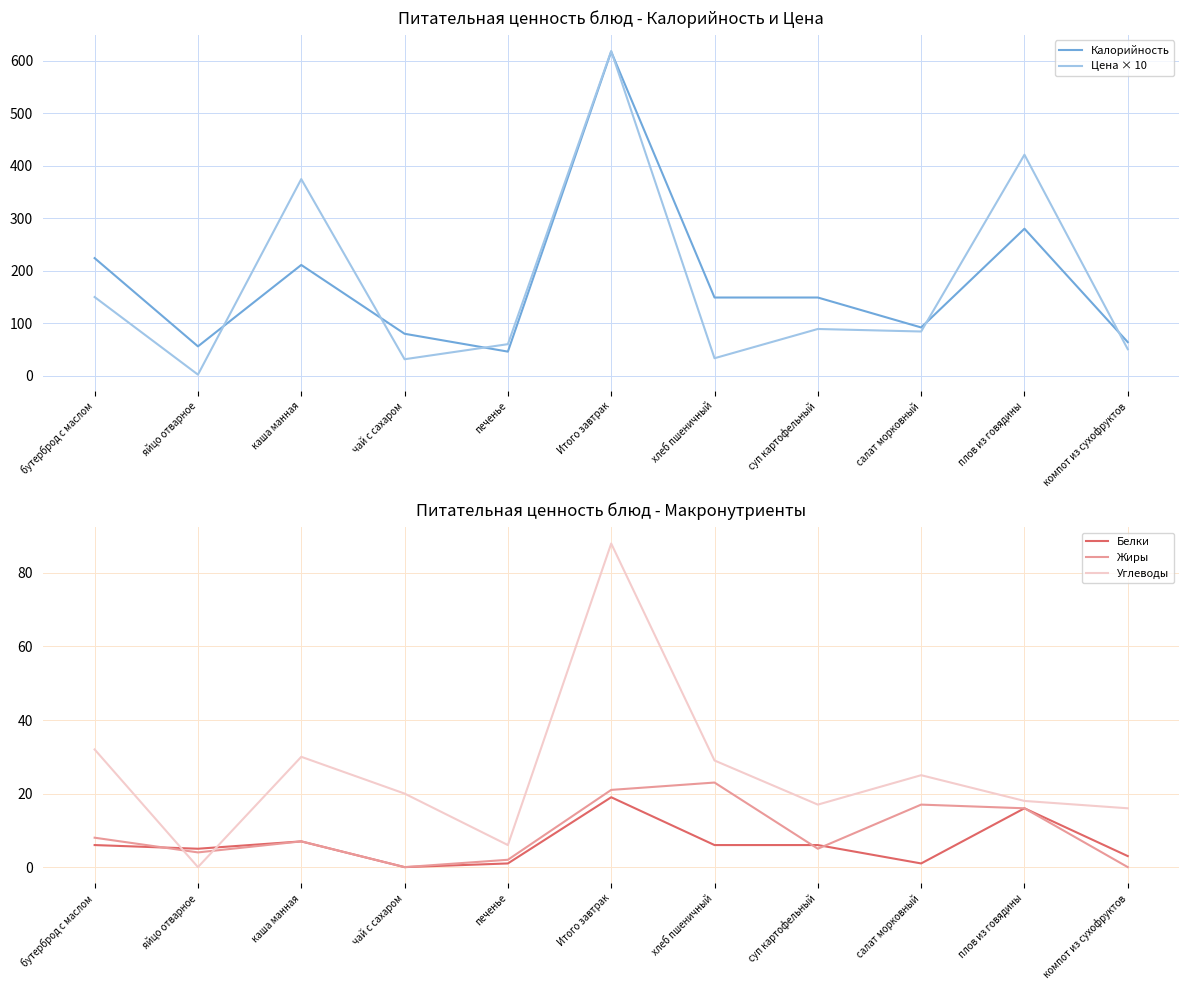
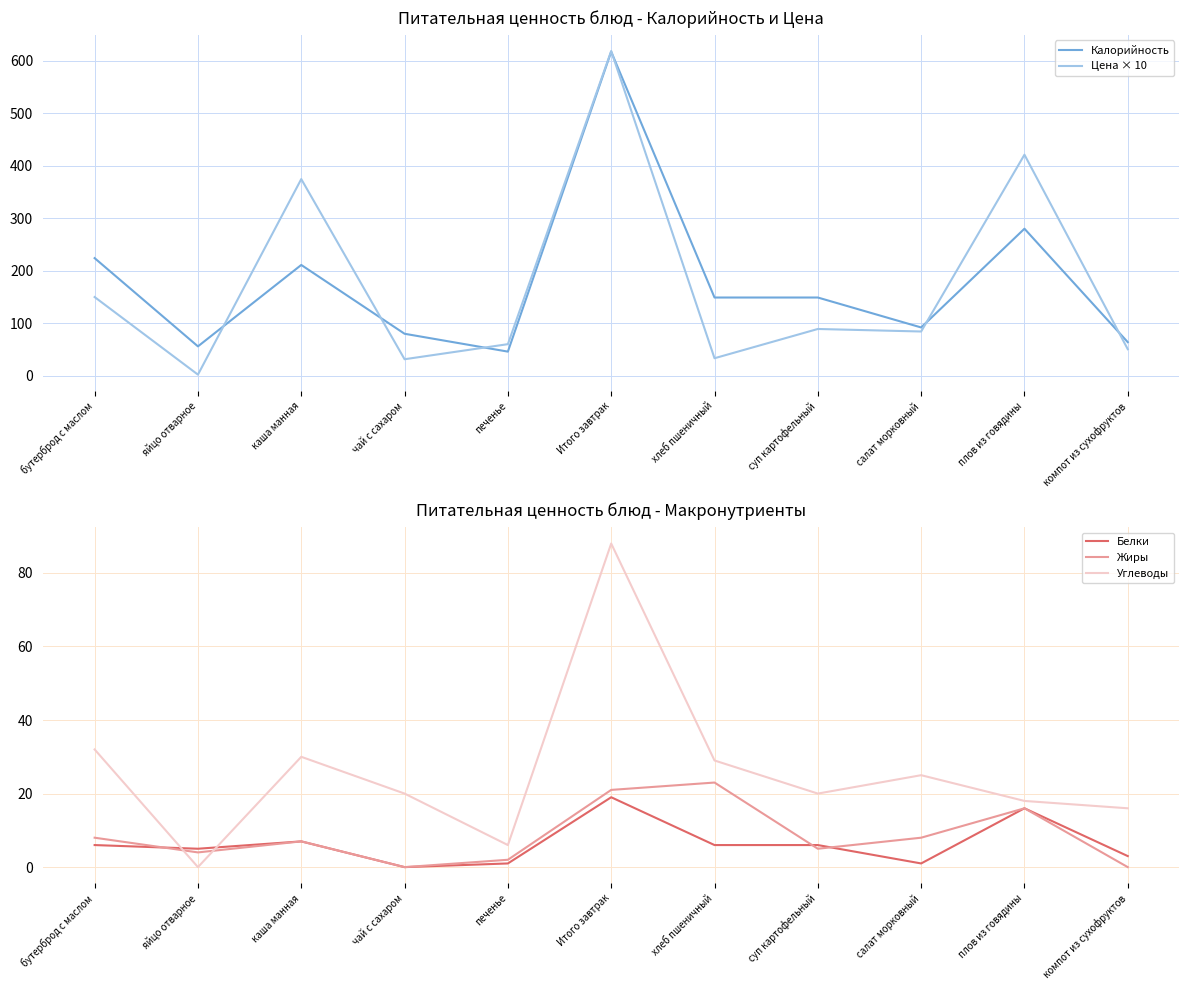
  {
    "Питательная ценность блюд - Макронутриенты": {
      "Белки": {
        "бутерброд с маслом": 6,
        "яйцо отварное": 5,
        "печенье": 1,
        "Итого завтрак": 19,
        "хлеб пшеничный": 6,
        "суп картофельный": 6,
        "салат морковный": 1,
        "компот из сухофруктов": 3
      },
      "Жиры": {
        "бутерброд с маслом": 8,
        "яйцо отварное": 4,
        "печенье": 2,
        "Итого завтрак": 21,
        "хлеб пшеничный": 23,
        "суп картофельный": 5,
-       "салат морковный": 17,
+       "салат морковный": 8,
        "компот из сухофруктов": 0
      },
      "Углеводы": {
        "бутерброд с маслом": 32,
        "яйцо отварное": 0,
        "каша манная": 30,
        "чай с сахаром": 20,
        "печенье": 6,
        "Итого завтрак": 88,
        "хлеб пшеничный": 29,
-       "суп картофельный": 17,
+       "суп картофельный": 20,
        "салат морковный": 25,
        "плов из говядины": 18,
        "компот из сухофруктов": 16
      }
    }
  }
